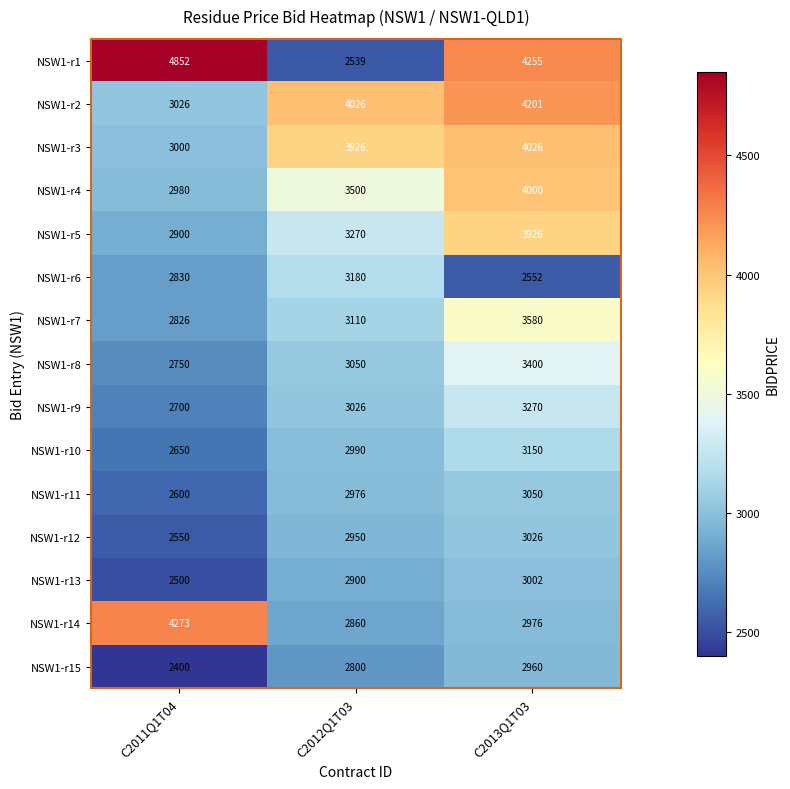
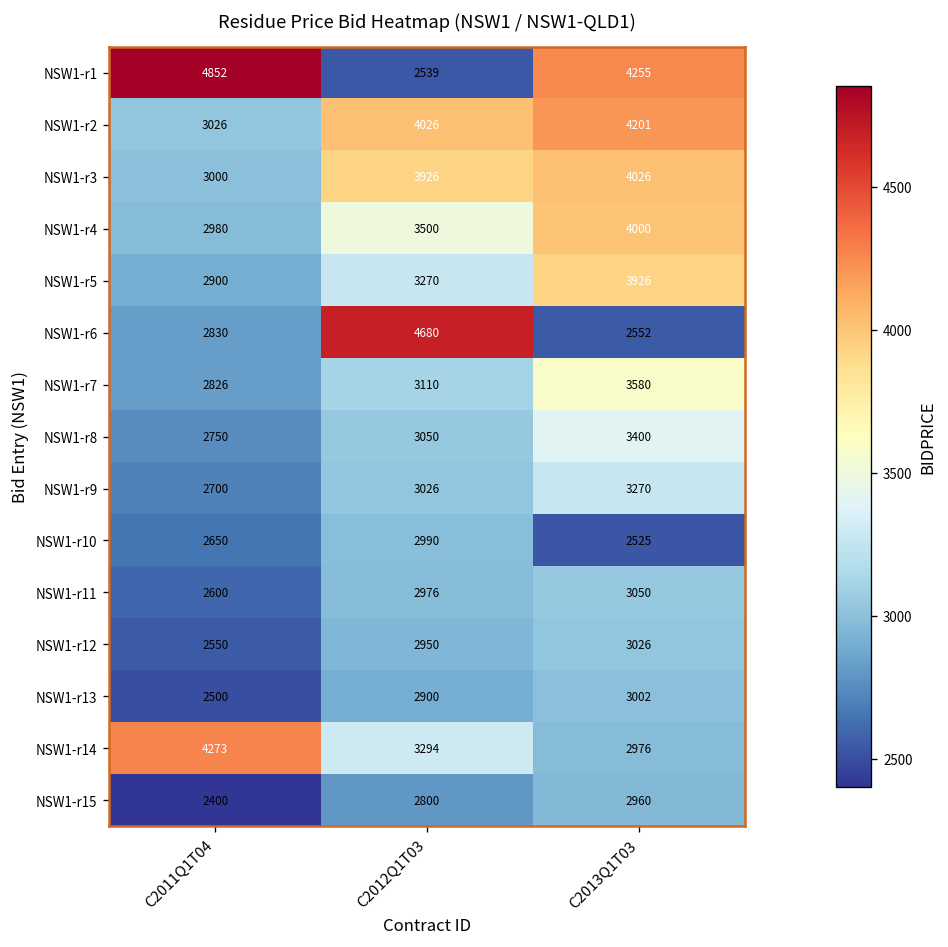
  {
    "NSW1-r1": {
      "C2011Q1T04": 4852,
      "C2012Q1T03": 2539,
      "C2013Q1T03": 4255
    },
    "NSW1-r2": {
      "C2011Q1T04": 3026,
      "C2012Q1T03": 4026,
      "C2013Q1T03": 4201
    },
    "NSW1-r3": {
      "C2011Q1T04": 3000,
      "C2012Q1T03": 3926,
      "C2013Q1T03": 4026
    },
    "NSW1-r4": {
      "C2011Q1T04": 2980,
      "C2012Q1T03": 3500,
      "C2013Q1T03": 4000
    },
    "NSW1-r5": {
      "C2011Q1T04": 2900,
      "C2012Q1T03": 3270,
      "C2013Q1T03": 3926
    },
    "NSW1-r6": {
      "C2011Q1T04": 2830,
-     "C2012Q1T03": 3180,
+     "C2012Q1T03": 4680,
      "C2013Q1T03": 2552
    },
    "NSW1-r7": {
      "C2011Q1T04": 2826,
      "C2012Q1T03": 3110,
      "C2013Q1T03": 3580
    },
    "NSW1-r8": {
      "C2011Q1T04": 2750,
      "C2012Q1T03": 3050,
      "C2013Q1T03": 3400
    },
    "NSW1-r9": {
      "C2011Q1T04": 2700,
      "C2012Q1T03": 3026,
      "C2013Q1T03": 3270
    },
    "NSW1-r10": {
      "C2011Q1T04": 2650,
      "C2012Q1T03": 2990,
-     "C2013Q1T03": 3150
+     "C2013Q1T03": 2525
    },
    "NSW1-r11": {
      "C2011Q1T04": 2600,
      "C2012Q1T03": 2976,
      "C2013Q1T03": 3050
    },
    "NSW1-r12": {
      "C2011Q1T04": 2550,
      "C2012Q1T03": 2950,
      "C2013Q1T03": 3026
    },
    "NSW1-r13": {
      "C2011Q1T04": 2500,
      "C2012Q1T03": 2900,
      "C2013Q1T03": 3002
    },
    "NSW1-r14": {
      "C2011Q1T04": 4273,
-     "C2012Q1T03": 2860,
+     "C2012Q1T03": 3294,
      "C2013Q1T03": 2976
    },
    "NSW1-r15": {
      "C2011Q1T04": 2400,
      "C2012Q1T03": 2800,
      "C2013Q1T03": 2960
    }
  }
